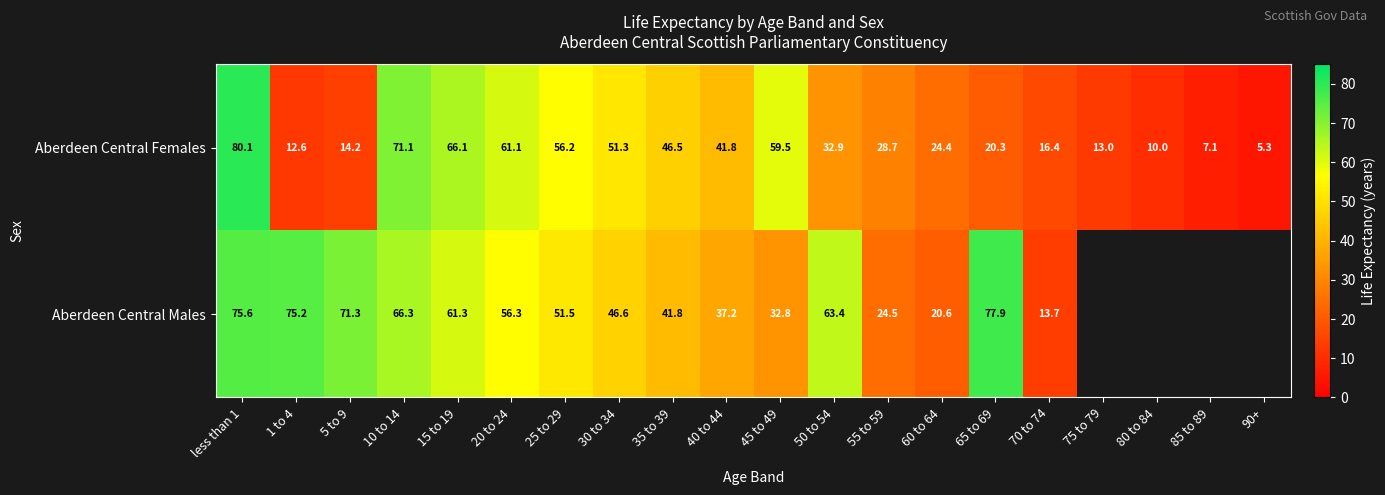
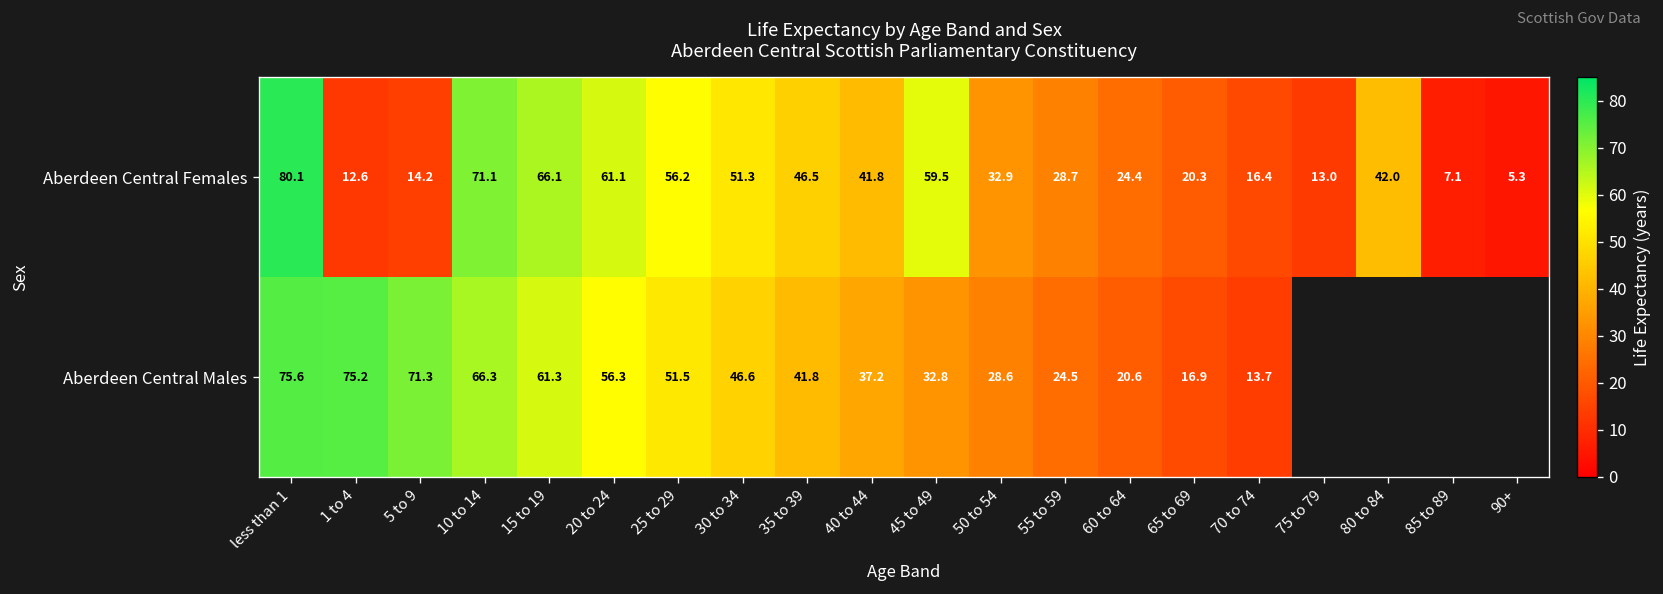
  {
    "Aberdeen Central Females": {
      "less than 1": 80.1,
      "1 to 4": 12.6,
      "5 to 9": 14.2,
      "10 to 14": 71.1,
      "15 to 19": 66.1,
      "20 to 24": 61.1,
      "25 to 29": 56.2,
      "30 to 34": 51.3,
      "35 to 39": 46.5,
      "40 to 44": 41.8,
      "45 to 49": 59.5,
      "50 to 54": 32.9,
      "55 to 59": 28.7,
      "60 to 64": 24.4,
      "65 to 69": 20.3,
      "70 to 74": 16.4,
      "75 to 79": 13.0,
-     "80 to 84": 10.0,
+     "80 to 84": 42.0,
      "85 to 89": 7.1,
      "90+": 5.3
    },
    "Aberdeen Central Males": {
      "less than 1": 75.6,
      "1 to 4": 75.2,
      "5 to 9": 71.3,
      "10 to 14": 66.3,
      "15 to 19": 61.3,
      "20 to 24": 56.3,
      "25 to 29": 51.5,
      "30 to 34": 46.6,
      "35 to 39": 41.8,
      "40 to 44": 37.2,
      "45 to 49": 32.8,
-     "50 to 54": 63.4,
+     "50 to 54": 28.6,
      "55 to 59": 24.5,
      "60 to 64": 20.6,
-     "65 to 69": 77.9,
+     "65 to 69": 16.9,
      "70 to 74": 13.7
    }
  }
